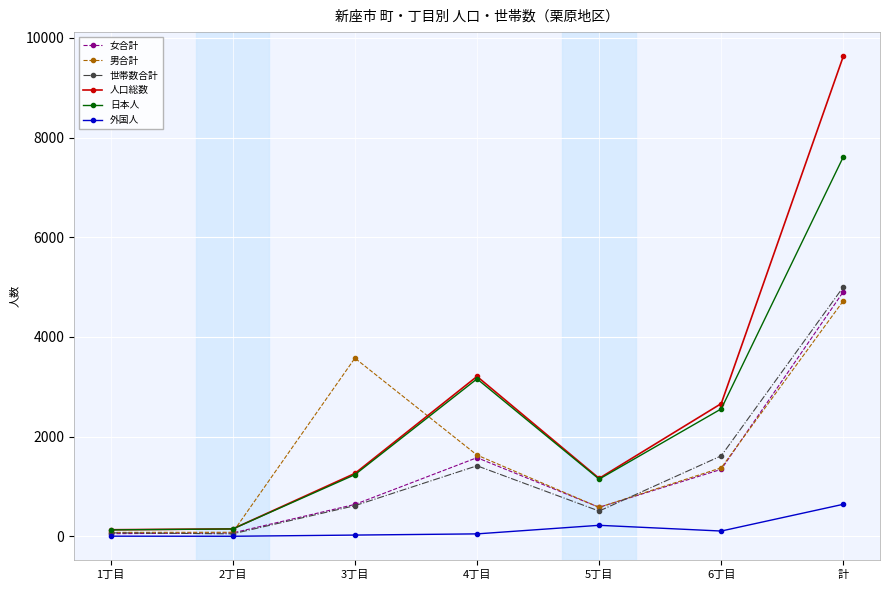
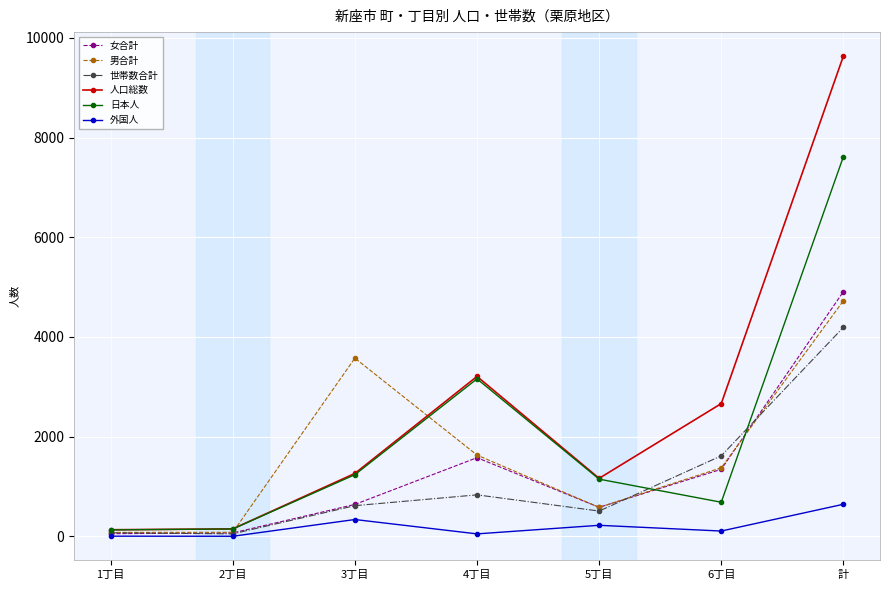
  {
    "女合計": {
      "4丁目": 1600,
      "計": 4900
    },
    "男合計": {
      "3丁目": 3600,
      "4丁目": 1600,
      "計": 4700
    },
    "世帯数合計": {
-     "4丁目": 1400,
+     "4丁目": 800,
      "5丁目": 500,
      "6丁目": 1600,
-     "計": 5000
+     "計": 4200
    },
    "人口総数": {
      "6丁目": 2700,
      "計": 9600
    },
    "日本人": {
-     "6丁目": 2600,
+     "6丁目": 700,
      "計": 7600
    },
    "外国人": {
-     "3丁目": 0,
+     "3丁目": 300,
      "4丁目": 0,
      "5丁目": 200,
      "6丁目": 100,
      "計": 600
    }
  }
